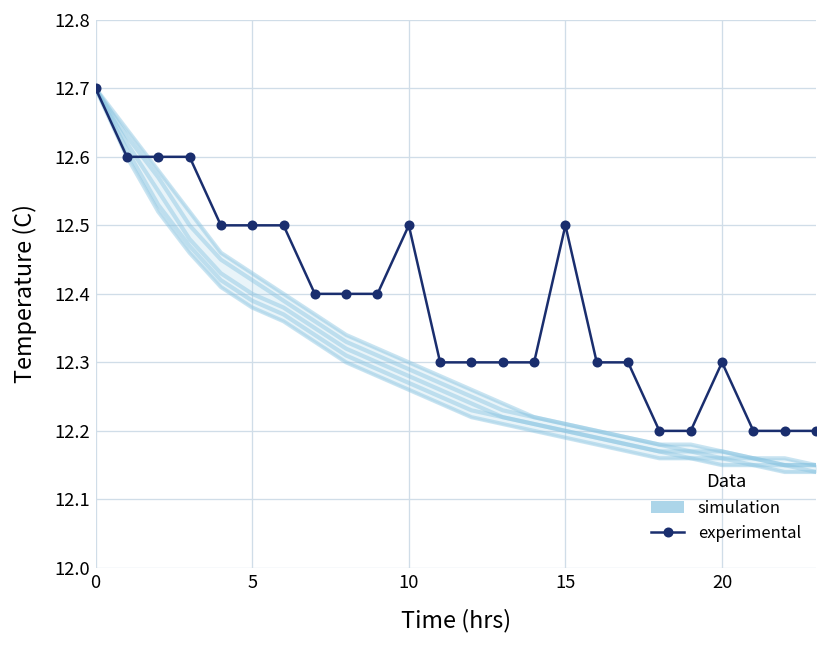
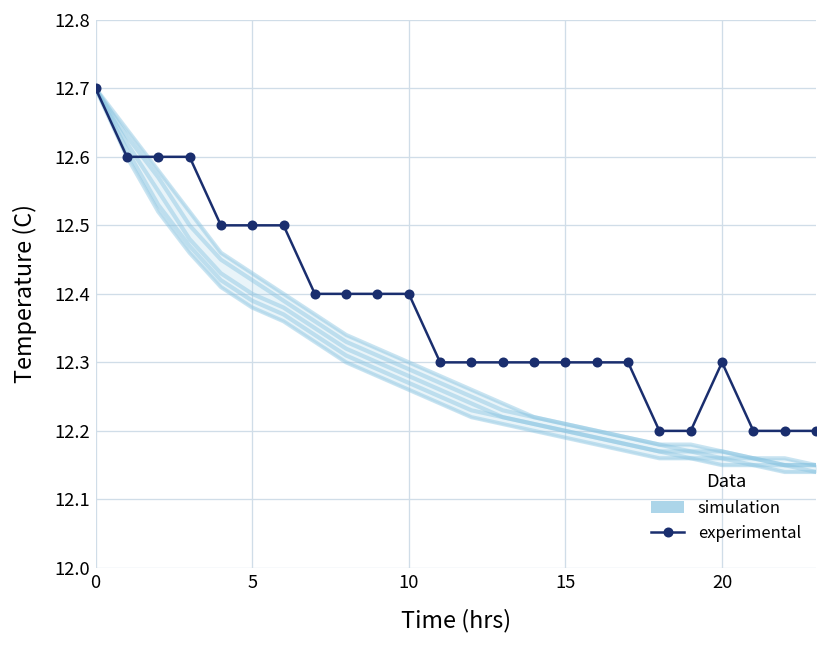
  {
    "experimental": {
      "5": 12.5,
-     "10": 12.5,
-     "15": 12.5,
+     "10": 12.4,
+     "15": 12.3,
      "20": 12.3
    }
  }
